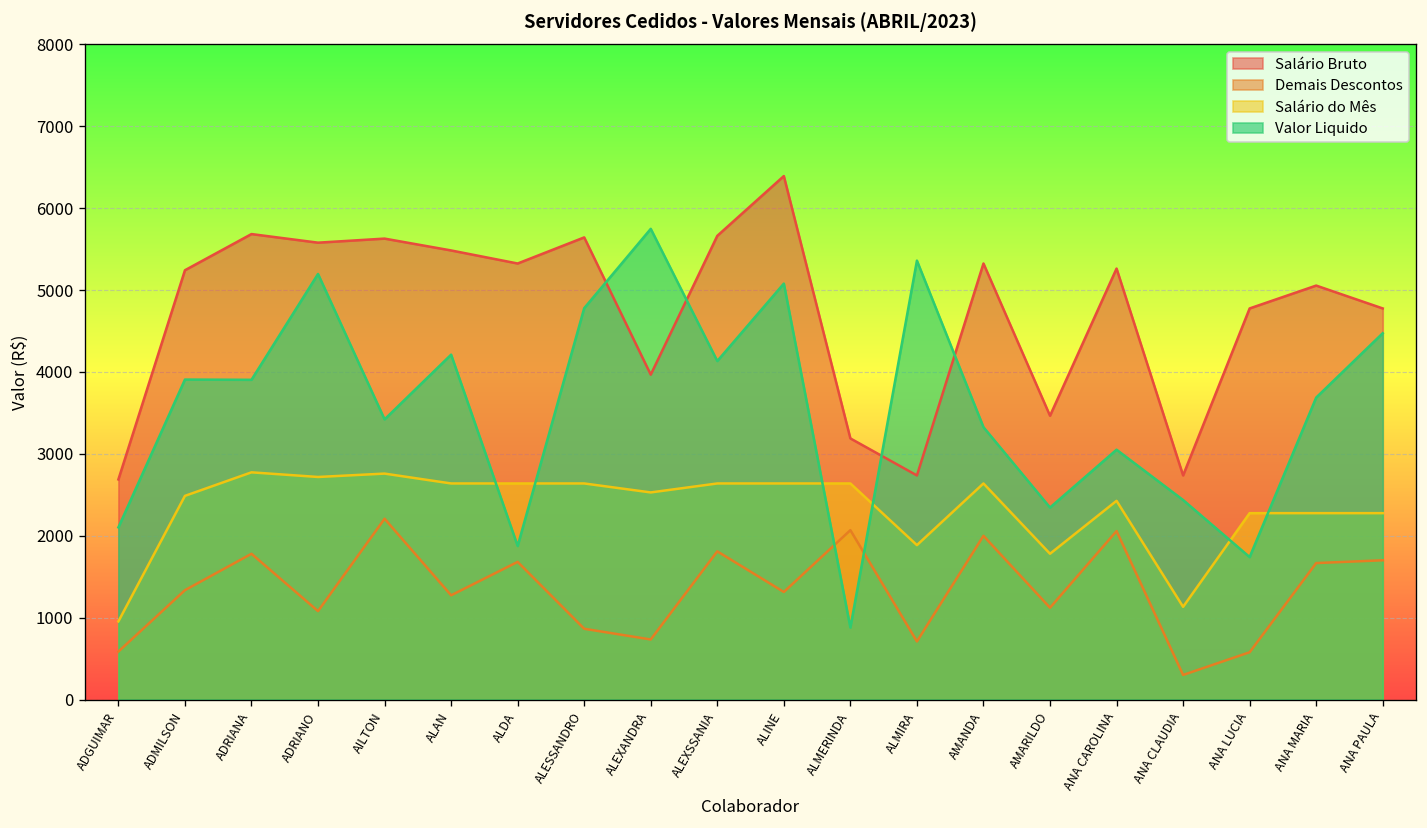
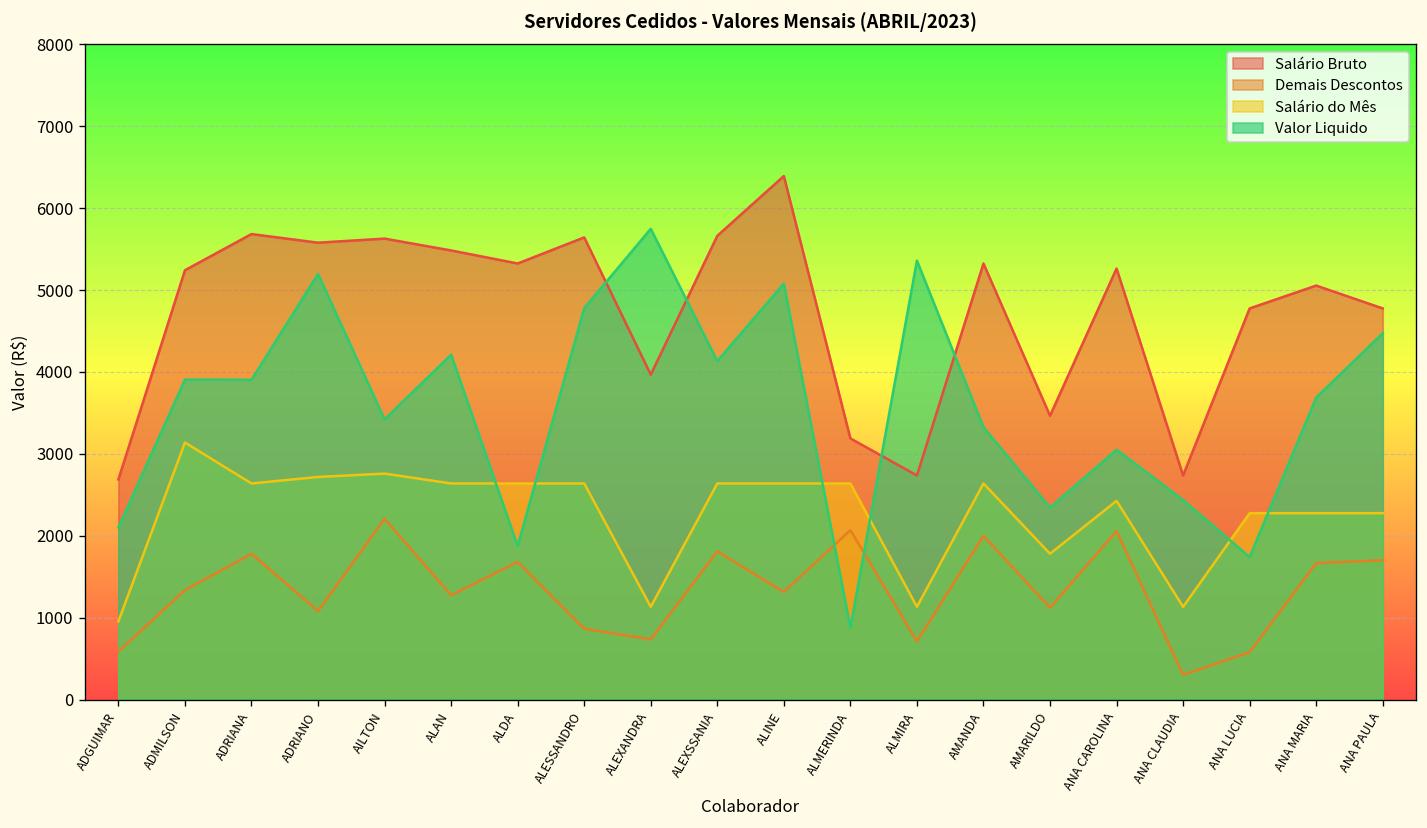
  {
    "Salário do Mês": {
      "ADGUIMAR": 1000,
-     "ADMILSON": 2500,
-     "ADRIANA": 2800,
+     "ADMILSON": 3100,
+     "ADRIANA": 2600,
      "ADRIANO": 2700,
      "AILTON": 2800,
      "ALAN": 2600,
      "ALDA": 2600,
      "ALESSANDRO": 2600,
-     "ALEXANDRA": 2500,
+     "ALEXANDRA": 1100,
      "ALEXSSANIA": 2600,
      "ALINE": 2600,
      "ALMERINDA": 2600,
-     "ALMIRA": 1900,
+     "ALMIRA": 1100,
      "AMANDA": 2600,
      "AMARILDO": 1800,
      "ANA CAROLINA": 2400,
      "ANA CLAUDIA": 1100,
      "ANA LUCIA": 2300,
      "ANA MARIA": 2300,
      "ANA PAULA": 2300
    },
    "Valor Liquido": {
      "ADGUIMAR": 2100,
      "ADMILSON": 3900,
      "ADRIANA": 3900,
      "ADRIANO": 5200,
      "AILTON": 3400,
      "ALAN": 4200,
      "ALDA": 1900,
      "ALESSANDRO": 4800,
      "ALEXANDRA": 5700,
      "ALEXSSANIA": 4100,
      "ALINE": 5100,
      "ALMERINDA": 900,
      "ALMIRA": 5400,
      "AMANDA": 3300,
      "AMARILDO": 2300,
      "ANA CAROLINA": 3100,
      "ANA CLAUDIA": 2400,
      "ANA LUCIA": 1700,
      "ANA MARIA": 3700,
      "ANA PAULA": 4500
    }
  }
